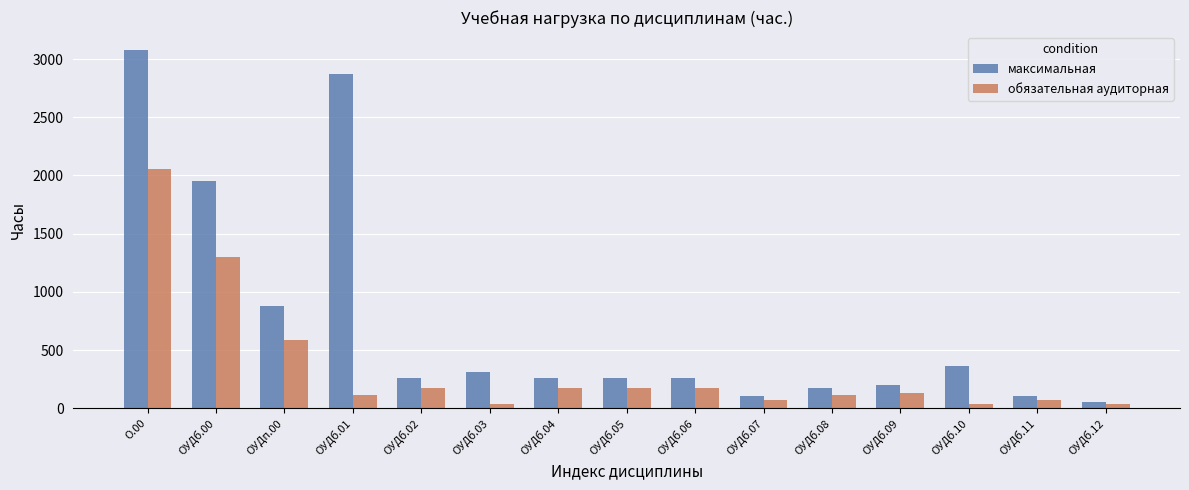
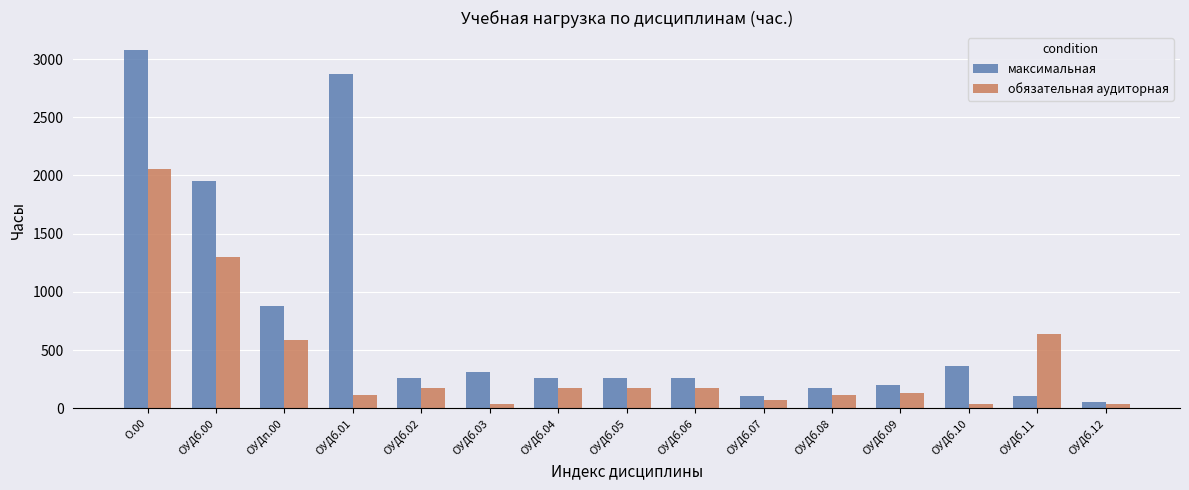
  {
    "максимальная": {
      "О.00": 3080,
      "ОУДб.00": 1950,
      "ОУДп.00": 880,
      "ОУДб.01": 2880,
      "ОУДб.02": 260,
      "ОУДб.03": 320,
      "ОУДб.04": 260,
      "ОУДб.05": 260,
      "ОУДб.06": 260,
      "ОУДб.07": 110,
      "ОУДб.08": 170,
      "ОУДб.09": 200,
      "ОУДб.10": 360,
      "ОУДб.11": 110,
      "ОУДб.12": 50
    },
    "обязательная аудиторная": {
      "О.00": 2050,
      "ОУДб.00": 1300,
      "ОУДп.00": 590,
      "ОУДб.01": 110,
      "ОУДб.02": 170,
      "ОУДб.03": 40,
      "ОУДб.04": 170,
      "ОУДб.05": 170,
      "ОУДб.06": 170,
      "ОУДб.07": 70,
      "ОУДб.08": 110,
      "ОУДб.09": 140,
      "ОУДб.10": 40,
-     "ОУДб.11": 70,
+     "ОУДб.11": 630,
      "ОУДб.12": 40
    }
  }
